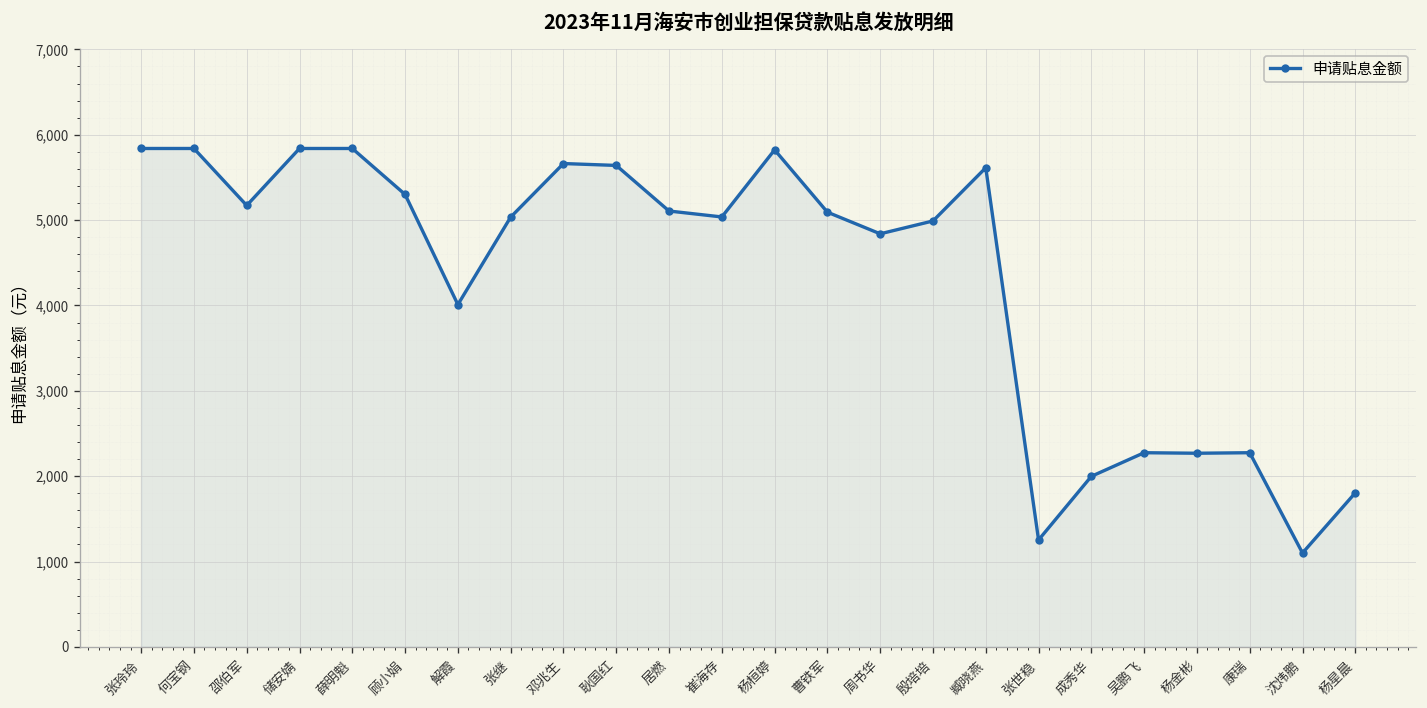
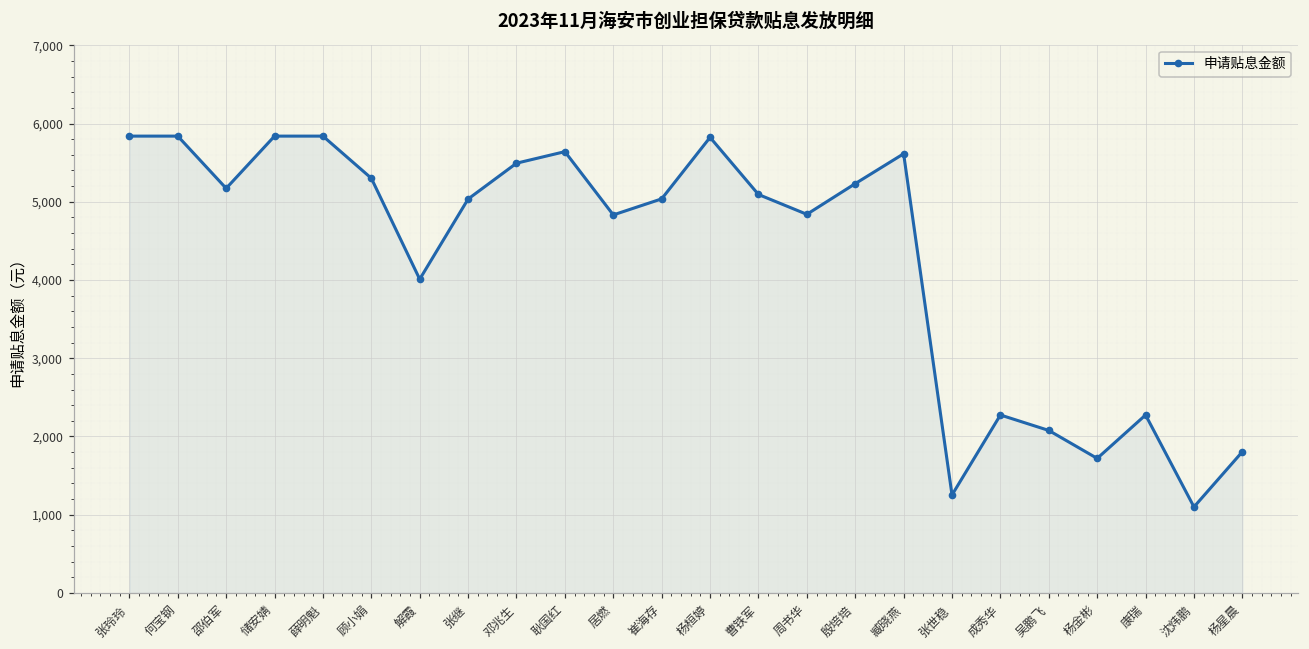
  {
    "张玲玲": "5,800",
    "何宝钢": "5,800",
    "邵伯军": "5,200",
    "储安婧": "5,800",
    "薛明魁": "5,800",
    "顾小娟": "5,300",
    "解霞": "4,000",
    "张继": "5,000",
-   "邓兆生": "5,700",
+   "邓兆生": "5,500",
    "耿国红": "5,600",
-   "居燃": "5,100",
+   "居燃": "4,800",
    "崔海存": "5,000",
    "杨桓婷": "5,800",
    "曹铁军": "5,100",
    "周书华": "4,800",
-   "殷培培": "5,000",
+   "殷培培": "5,200",
    "臧晓燕": "5,600",
    "张世稳": "1,300",
-   "成秀华": "2,000",
-   "吴鹏飞": "2,300",
-   "杨金彬": "2,300",
+   "成秀华": "2,300",
+   "吴鹏飞": "2,100",
+   "杨金彬": "1,700",
    "康瑞": "2,300",
    "沈炜鹏": "1,100",
    "杨星晨": "1,800"
  }
